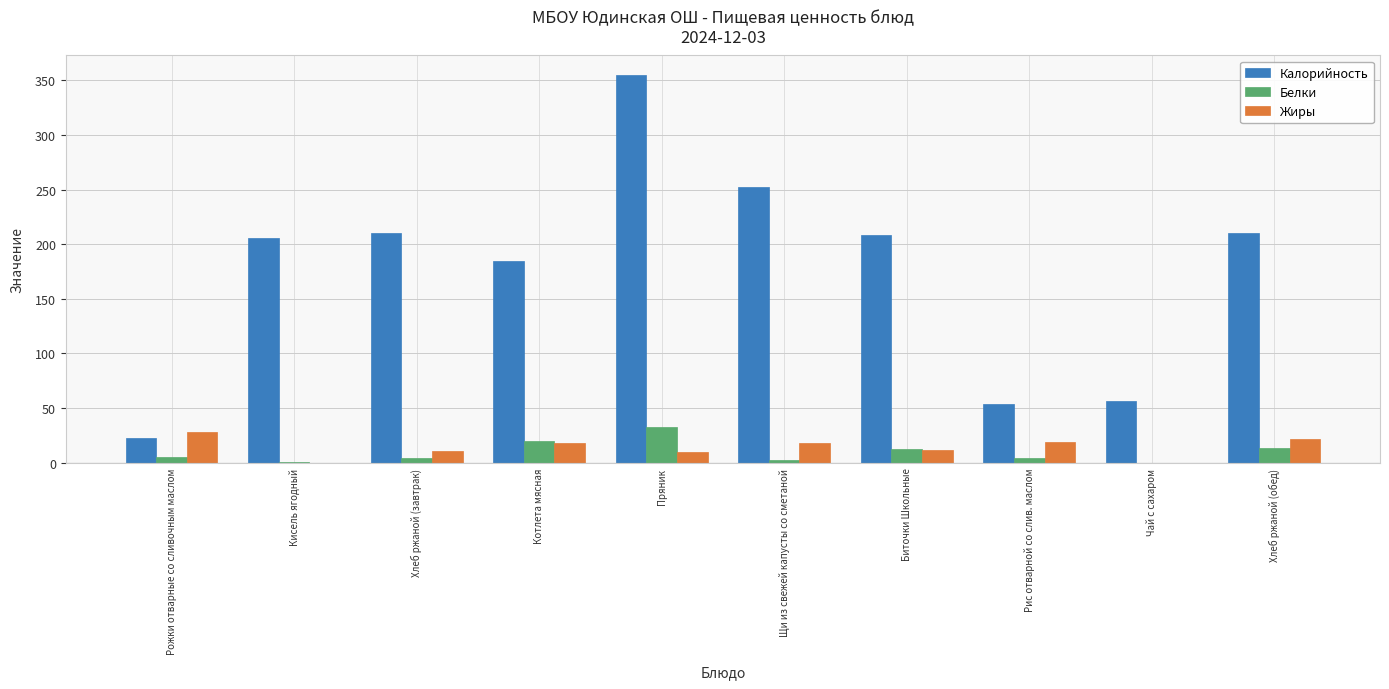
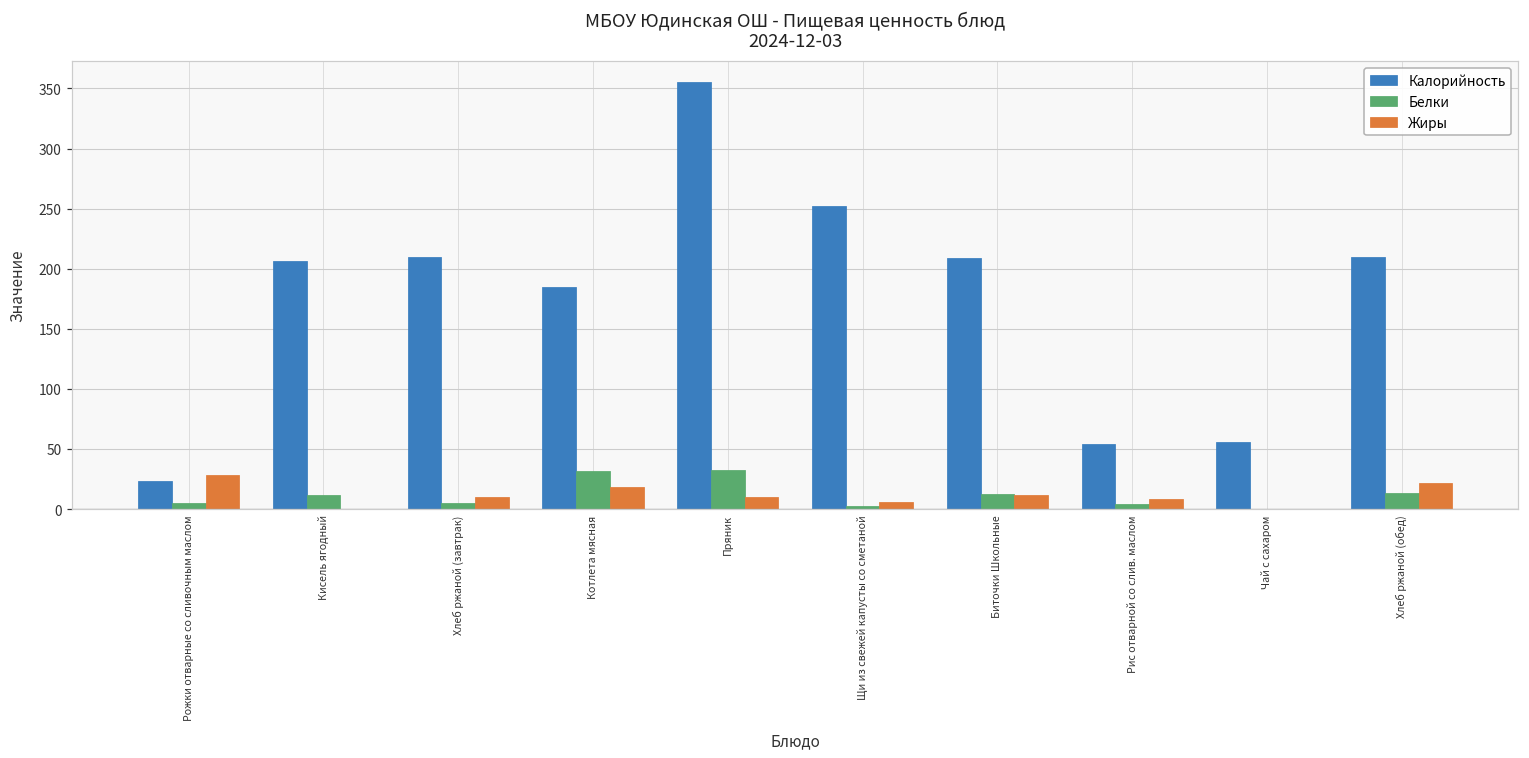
  {
    "Калорийность": {
      "Рожки отварные со сливочным маслом": 23,
      "Кисель ягодный": 206,
      "Хлеб ржаной (завтрак)": 210,
      "Котлета мясная": 185,
      "Пряник": 355,
      "Щи из свежей капусты со сметаной": 252,
      "Биточки Школьные": 209,
      "Рис отварной со слив. маслом": 54,
      "Чай с сахаром": 56,
      "Хлеб ржаной (обед)": 210
    },
    "Белки": {
      "Рожки отварные со сливочным маслом": 5,
-     "Кисель ягодный": 1,
+     "Кисель ягодный": 12,
      "Хлеб ржаной (завтрак)": 5,
-     "Котлета мясная": 20,
+     "Котлета мясная": 32,
      "Пряник": 33,
      "Щи из свежей капусты со сметаной": 3,
      "Биточки Школьные": 13,
      "Рис отварной со слив. маслом": 4,
      "Чай с сахаром": 0,
      "Хлеб ржаной (обед)": 14
    },
    "Жиры": {
      "Рожки отварные со сливочным маслом": 28,
      "Кисель ягодный": 0,
      "Хлеб ржаной (завтрак)": 10,
      "Котлета мясная": 18,
      "Пряник": 10,
-     "Щи из свежей капусты со сметаной": 18,
+     "Щи из свежей капусты со сметаной": 6,
      "Биточки Школьные": 12,
-     "Рис отварной со слив. маслом": 19,
+     "Рис отварной со слив. маслом": 8,
      "Чай с сахаром": 0,
      "Хлеб ржаной (обед)": 22
    }
  }
